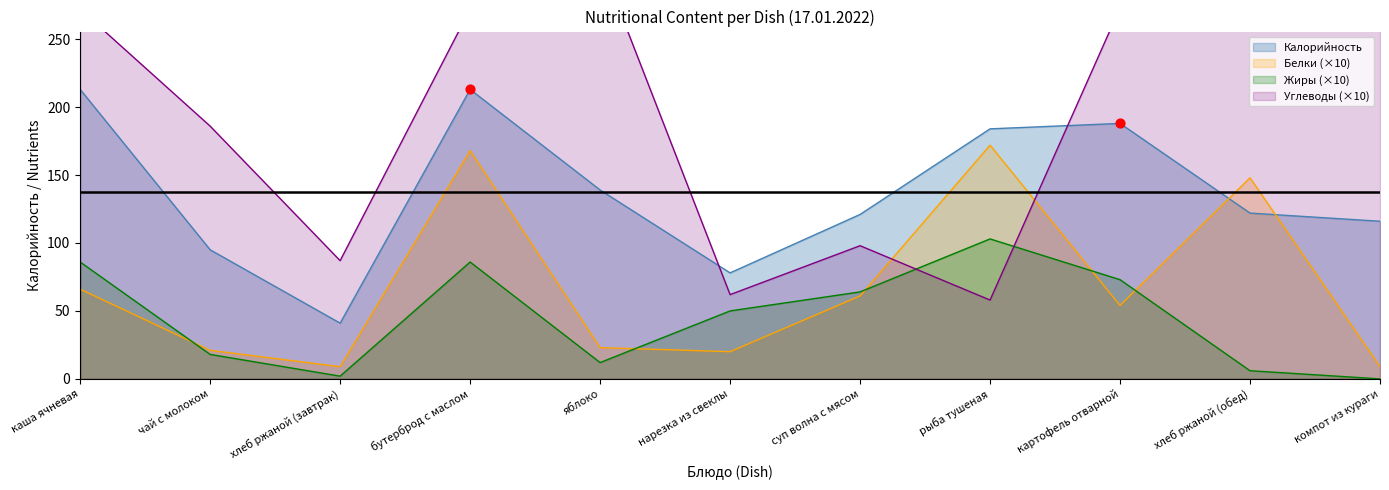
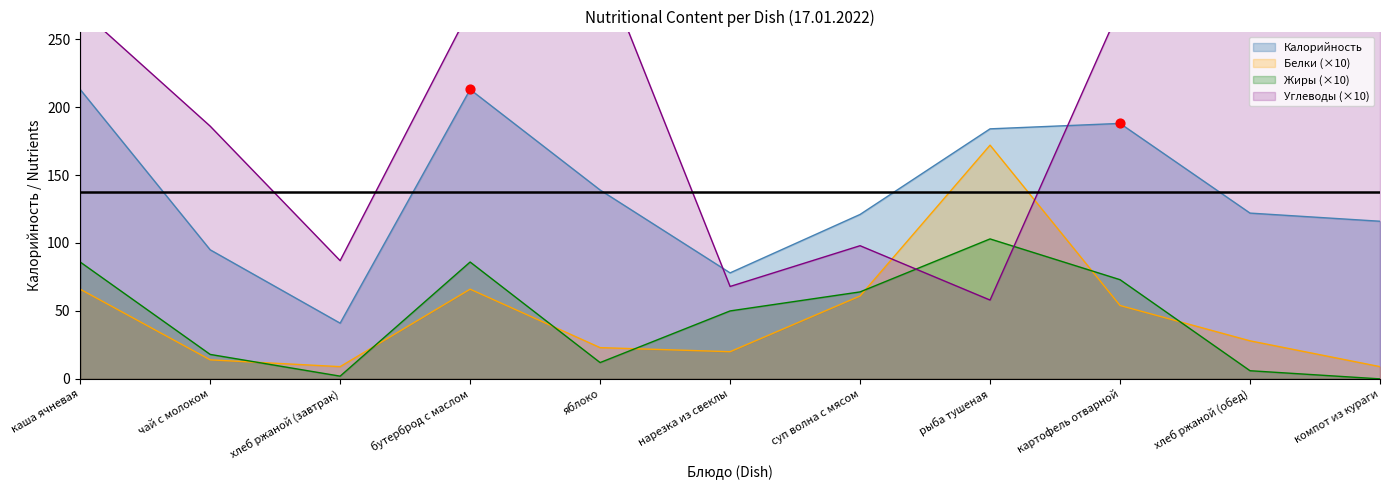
  {
    "Белки (×10)": {
      "каша ячневая": 66,
-     "чай с молоком": 21,
+     "чай с молоком": 14,
      "хлеб ржаной (завтрак)": 9,
-     "бутерброд с маслом": 168,
+     "бутерброд с маслом": 66,
      "яблоко": 23,
      "нарезка из свеклы": 20,
      "суп волна с мясом": 61,
      "рыба тушеная": 172,
      "картофель отварной": 54,
-     "хлеб ржаной (обед)": 148,
+     "хлеб ржаной (обед)": 28,
      "компот из кураги": 9
    },
    "Углеводы (×10)": {
      "чай с молоком": 186,
      "хлеб ржаной (завтрак)": 87,
-     "нарезка из свеклы": 62,
+     "нарезка из свеклы": 68,
      "суп волна с мясом": 98,
      "рыба тушеная": 58
    }
  }
